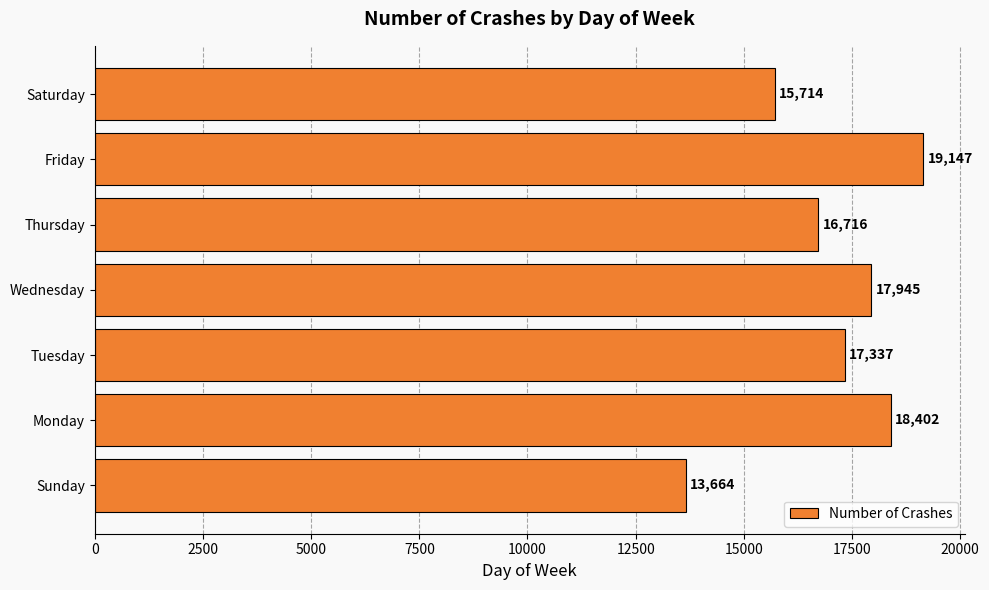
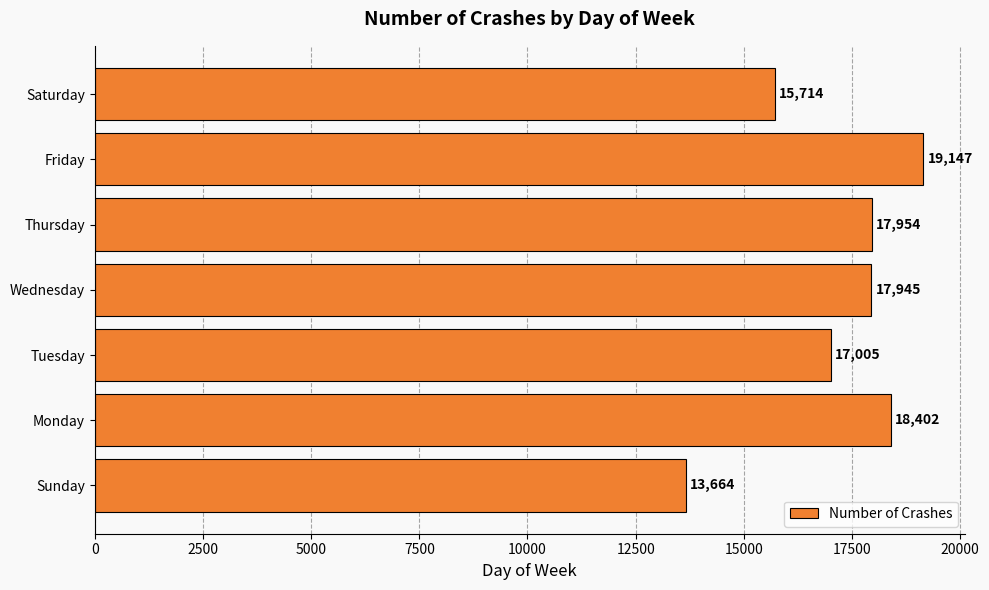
  {
    "Saturday": "15,714",
    "Friday": "19,147",
-   "Thursday": "16,716",
+   "Thursday": "17,954",
    "Wednesday": "17,945",
-   "Tuesday": "17,337",
+   "Tuesday": "17,005",
    "Monday": "18,402",
    "Sunday": "13,664"
  }
